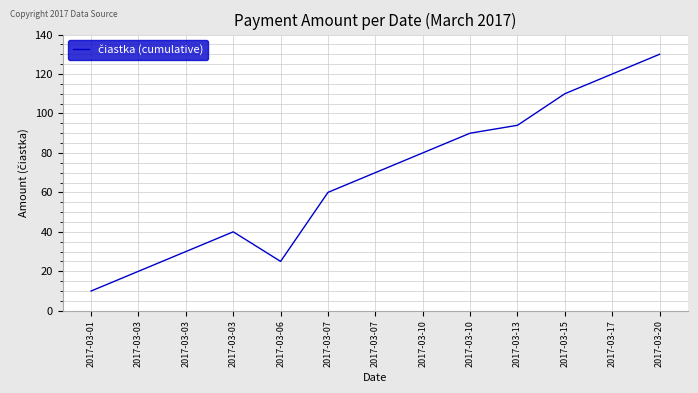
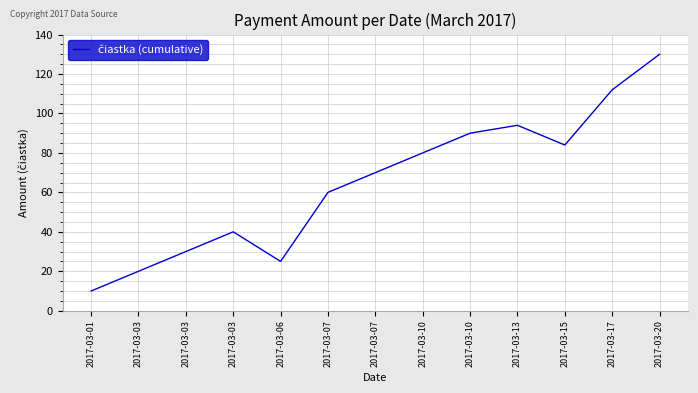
  {
    "2017-03-01": 10,
    "2017-03-06": 25,
    "2017-03-13": 94,
-   "2017-03-15": 110,
-   "2017-03-17": 120,
+   "2017-03-15": 84,
+   "2017-03-17": 112,
    "2017-03-20": 130
  }
